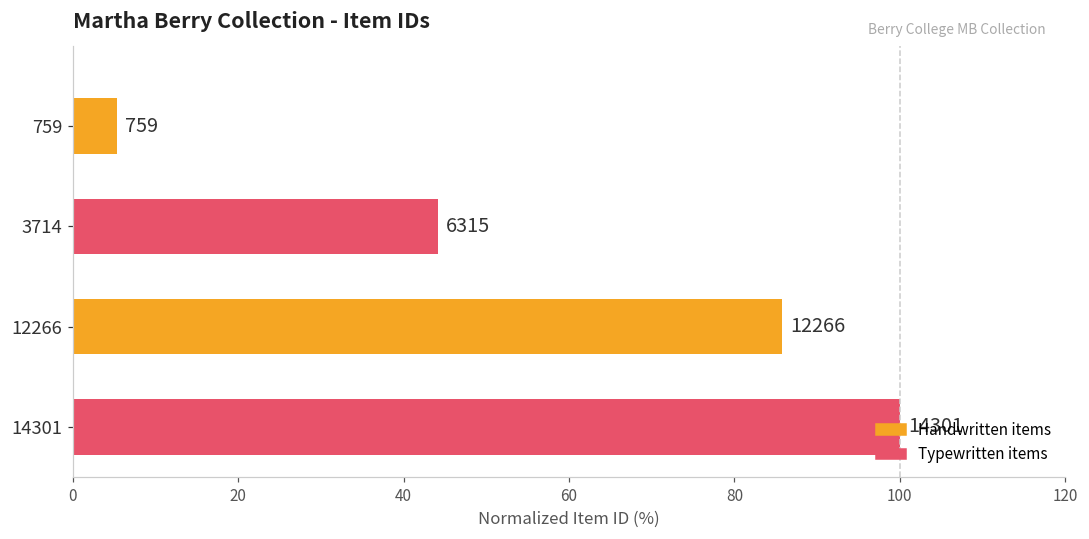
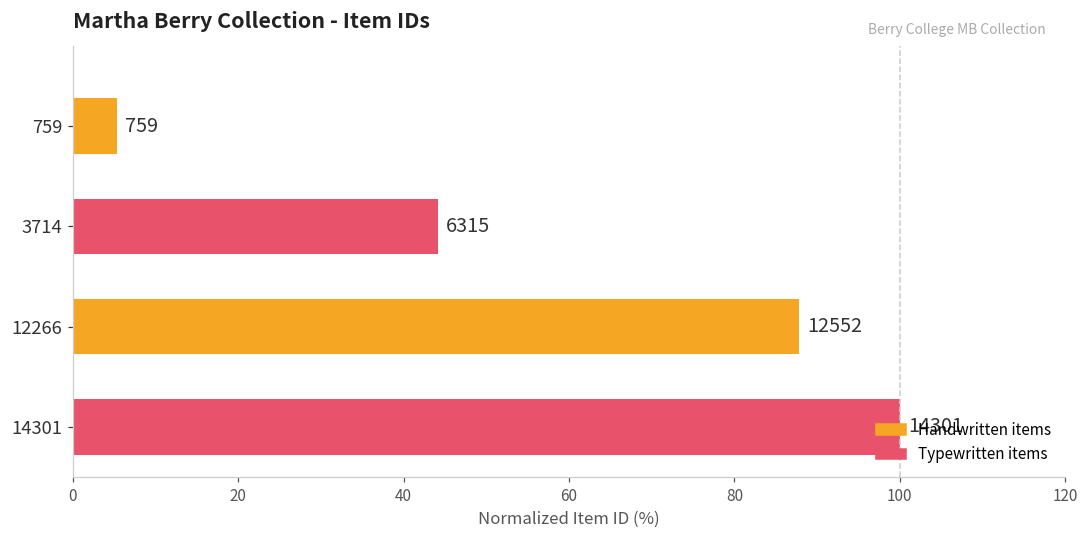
  {
-   "12266": 12266
+   "12266": 12552
  }
